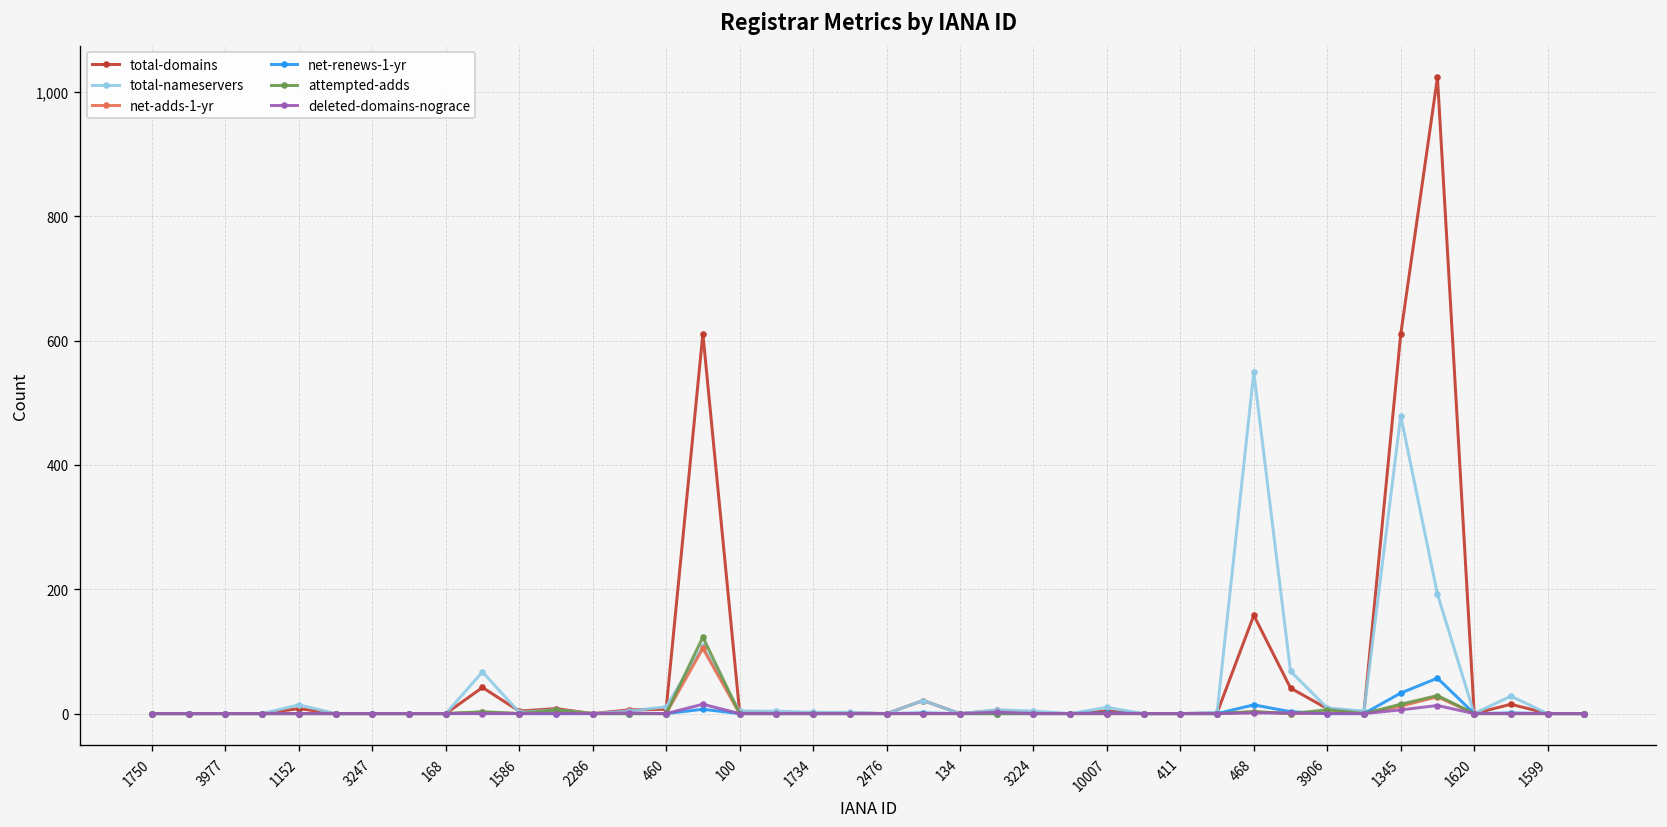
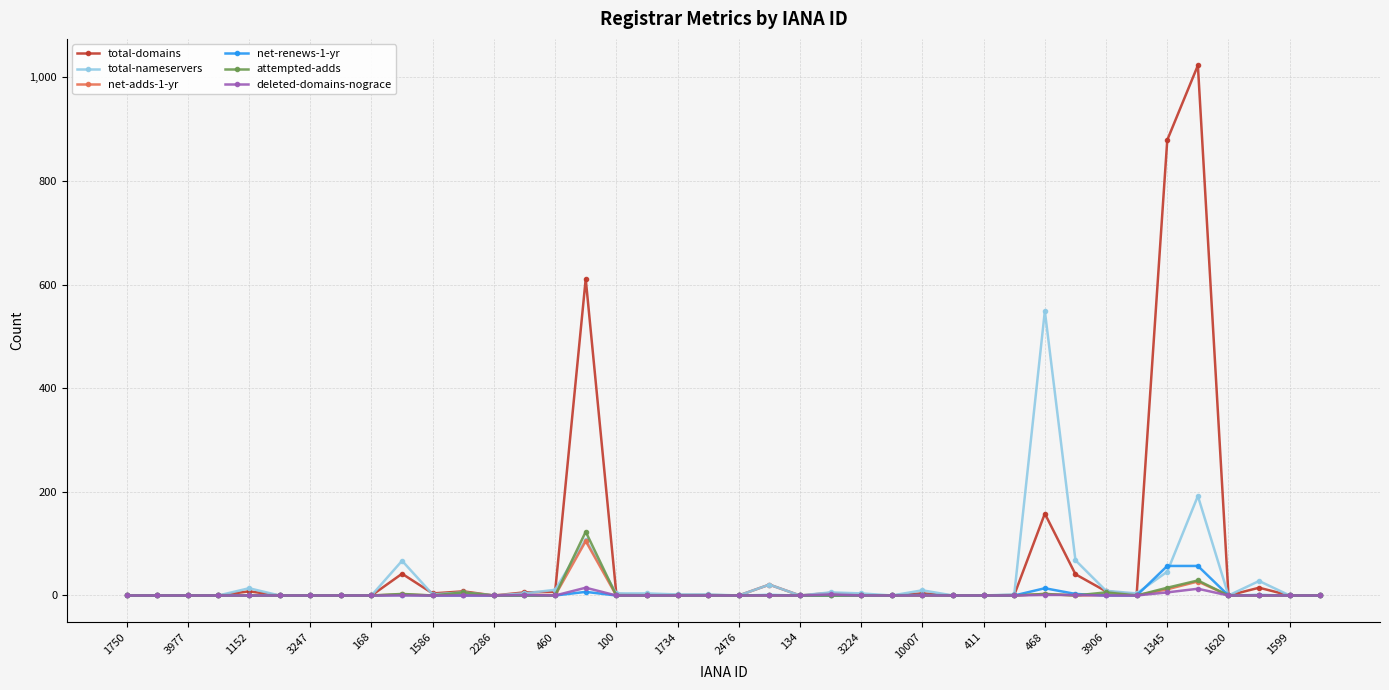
  {
    "total-domains": {
      "1152": 10,
      "468": 160,
-     "1345": 610
+     "1345": 880
    },
    "total-nameservers": {
      "1152": 10,
      "10007": 10,
      "468": 550,
-     "1345": 480
+     "1345": 50
    },
    "net-renews-1-yr": {
      "468": 10,
-     "1345": 30
+     "1345": 60
    },
    "deleted-domains-nograce": {
      "1345": 10
    }
  }
